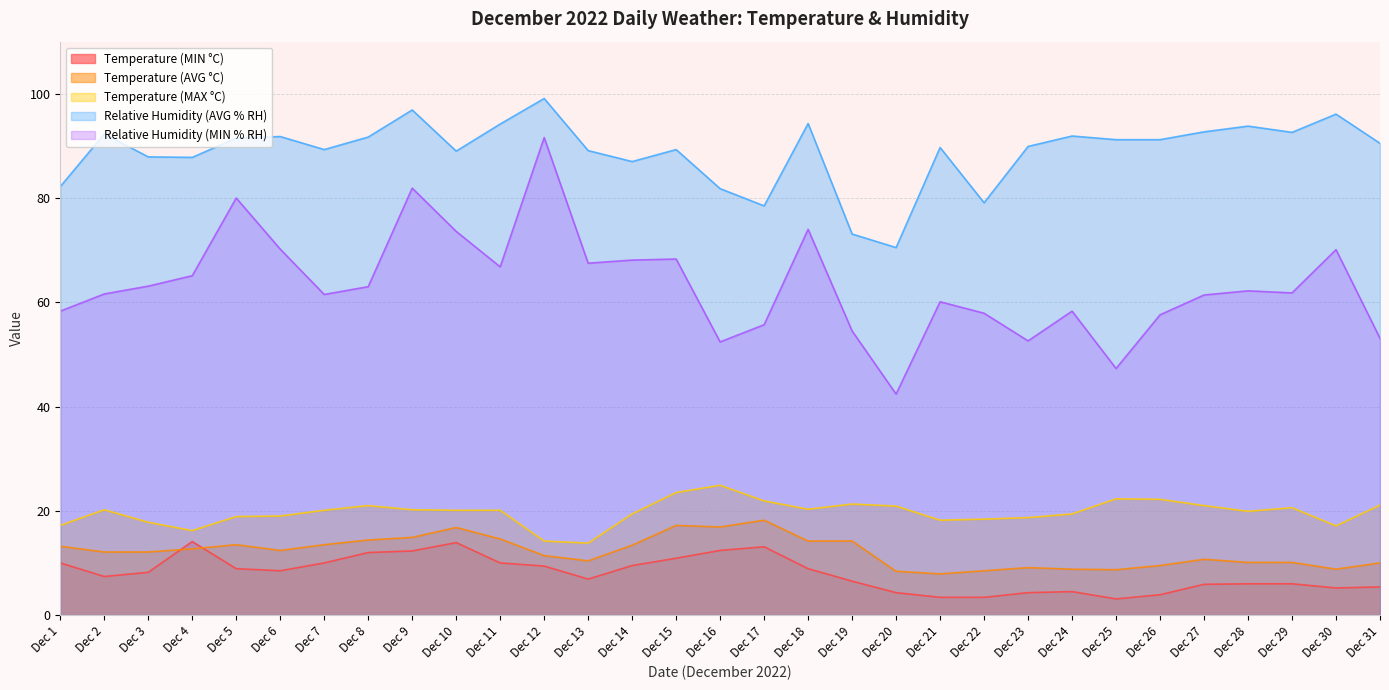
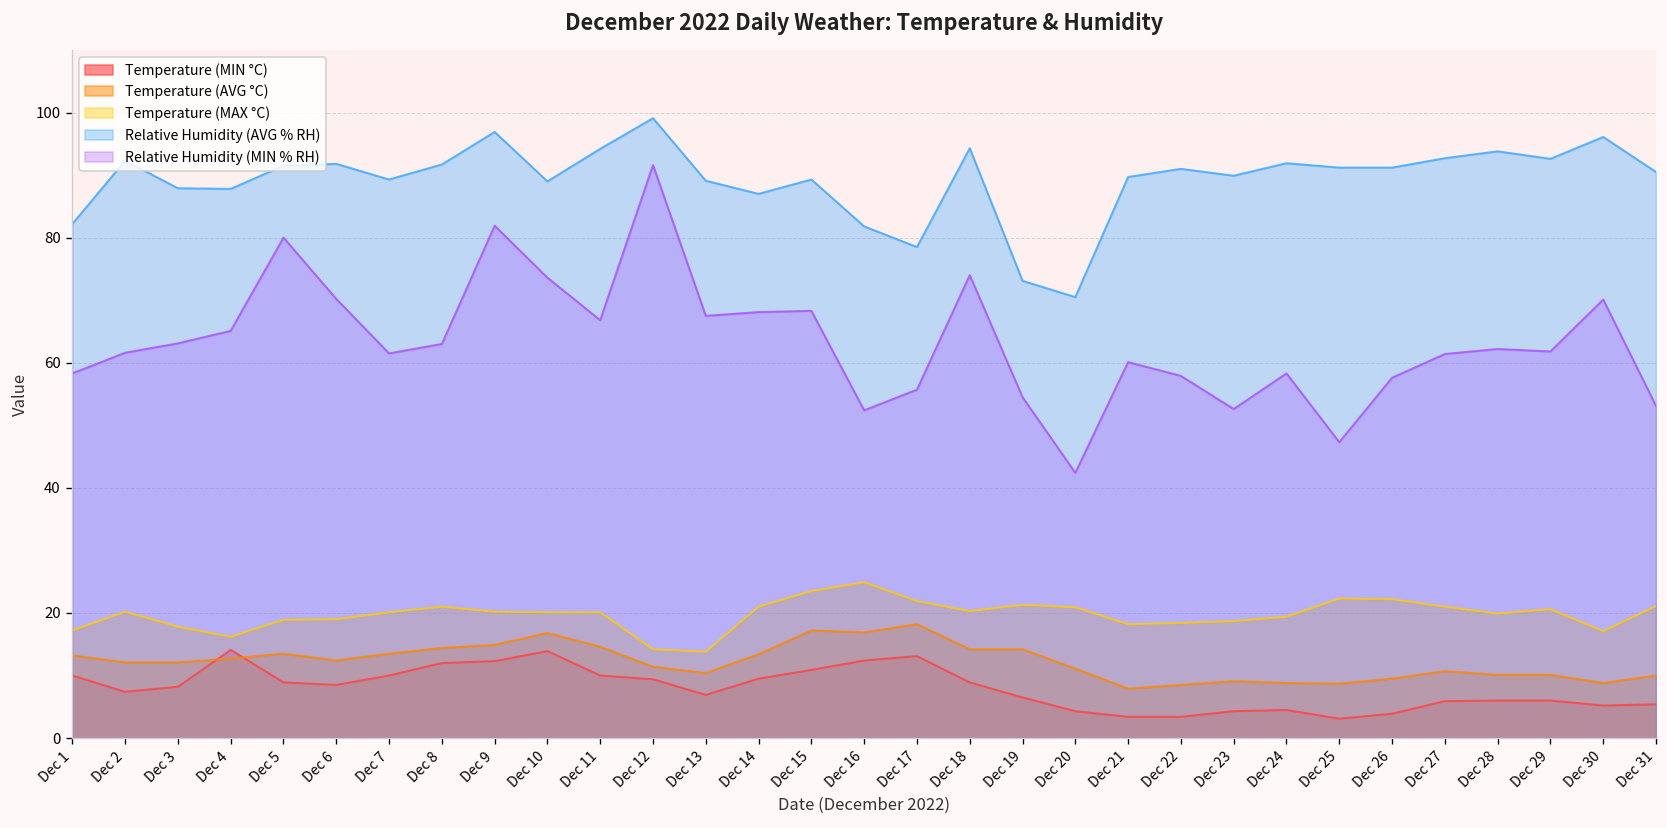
  {
    "Temperature (MIN °C)": {
      "Dec 1": 10,
      "Dec 2": 7,
      "Dec 3": 8,
      "Dec 4": 14,
      "Dec 5": 9,
      "Dec 6": 9,
      "Dec 7": 10,
      "Dec 8": 12,
      "Dec 9": 12,
      "Dec 10": 14,
      "Dec 11": 10,
      "Dec 12": 9,
      "Dec 13": 7,
      "Dec 14": 10,
      "Dec 15": 11,
      "Dec 16": 12,
      "Dec 17": 13,
      "Dec 18": 9,
      "Dec 19": 7,
      "Dec 20": 4,
      "Dec 21": 3,
      "Dec 22": 3,
      "Dec 23": 4,
      "Dec 24": 5,
      "Dec 25": 3,
      "Dec 26": 4,
      "Dec 27": 6,
      "Dec 28": 6,
      "Dec 29": 6,
      "Dec 30": 5,
      "Dec 31": 5
    },
    "Temperature (AVG °C)": {
      "Dec 1": 13,
      "Dec 2": 12,
      "Dec 3": 12,
      "Dec 4": 13,
      "Dec 5": 14,
      "Dec 6": 12,
      "Dec 7": 14,
      "Dec 8": 14,
      "Dec 9": 15,
      "Dec 10": 17,
      "Dec 11": 15,
      "Dec 12": 11,
      "Dec 13": 10,
      "Dec 14": 13,
      "Dec 15": 17,
      "Dec 16": 17,
      "Dec 17": 18,
      "Dec 18": 14,
      "Dec 19": 14,
-     "Dec 20": 8,
+     "Dec 20": 11,
      "Dec 21": 8,
      "Dec 22": 9,
      "Dec 23": 9,
      "Dec 24": 9,
      "Dec 25": 9,
      "Dec 26": 10,
      "Dec 27": 11,
      "Dec 28": 10,
      "Dec 29": 10,
      "Dec 30": 9,
      "Dec 31": 10
    },
    "Temperature (MAX °C)": {
      "Dec 1": 17,
      "Dec 2": 20,
      "Dec 3": 18,
      "Dec 4": 16,
      "Dec 5": 19,
      "Dec 6": 19,
      "Dec 7": 20,
      "Dec 8": 21,
      "Dec 9": 20,
      "Dec 10": 20,
      "Dec 11": 20,
      "Dec 12": 14,
      "Dec 13": 14,
-     "Dec 14": 19,
+     "Dec 14": 21,
      "Dec 15": 24,
      "Dec 16": 25,
      "Dec 17": 22,
      "Dec 18": 20,
      "Dec 19": 21,
      "Dec 20": 21,
      "Dec 21": 18,
      "Dec 22": 18,
      "Dec 23": 19,
      "Dec 24": 19,
      "Dec 25": 22,
      "Dec 26": 22,
      "Dec 27": 21,
      "Dec 28": 20,
      "Dec 29": 21,
      "Dec 30": 17,
      "Dec 31": 21
    },
    "Relative Humidity (AVG % RH)": {
      "Dec 1": 82,
      "Dec 3": 88,
      "Dec 4": 88,
      "Dec 6": 92,
      "Dec 7": 89,
      "Dec 8": 92,
      "Dec 9": 97,
      "Dec 10": 89,
      "Dec 11": 94,
      "Dec 12": 99,
      "Dec 13": 89,
      "Dec 14": 87,
      "Dec 15": 89,
      "Dec 16": 82,
      "Dec 17": 79,
      "Dec 18": 94,
      "Dec 19": 73,
      "Dec 20": 71,
      "Dec 21": 90,
-     "Dec 22": 79,
+     "Dec 22": 91,
      "Dec 23": 90,
      "Dec 24": 92,
      "Dec 25": 91,
      "Dec 26": 91,
      "Dec 27": 93,
      "Dec 28": 94,
      "Dec 29": 93,
      "Dec 30": 96,
      "Dec 31": 91
    },
    "Relative Humidity (MIN % RH)": {
      "Dec 1": 58,
      "Dec 2": 62,
      "Dec 3": 63,
      "Dec 4": 65,
      "Dec 5": 80,
      "Dec 6": 70,
      "Dec 7": 62,
      "Dec 8": 63,
      "Dec 9": 82,
      "Dec 10": 74,
      "Dec 11": 67,
      "Dec 12": 92,
      "Dec 13": 68,
      "Dec 14": 68,
      "Dec 15": 68,
      "Dec 16": 52,
      "Dec 17": 56,
      "Dec 18": 74,
      "Dec 19": 55,
      "Dec 20": 42,
      "Dec 21": 60,
      "Dec 22": 58,
      "Dec 23": 53,
      "Dec 24": 58,
      "Dec 25": 47,
      "Dec 26": 58,
      "Dec 27": 61,
      "Dec 28": 62,
      "Dec 29": 62,
      "Dec 30": 70,
      "Dec 31": 53
    }
  }
